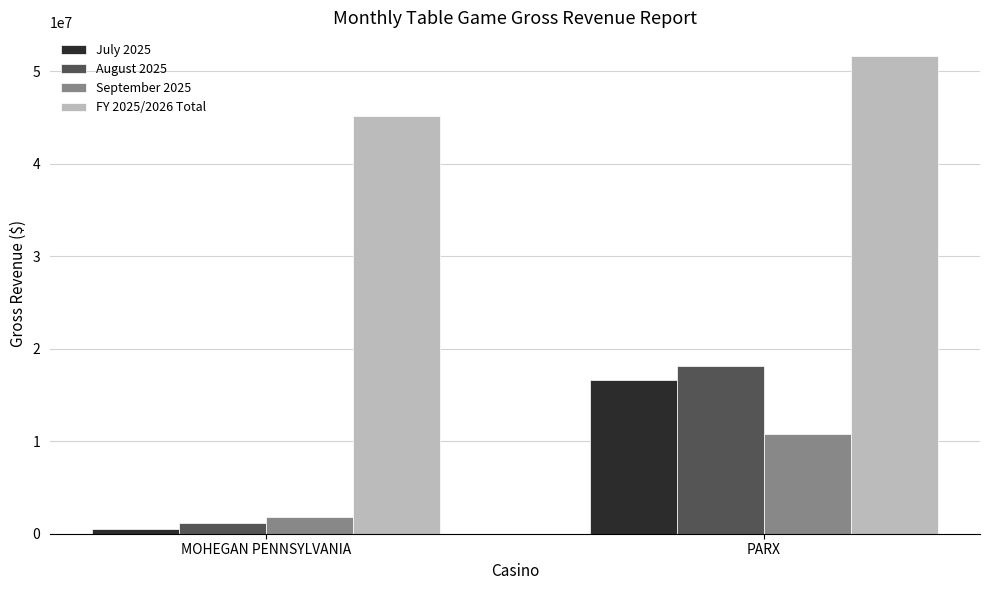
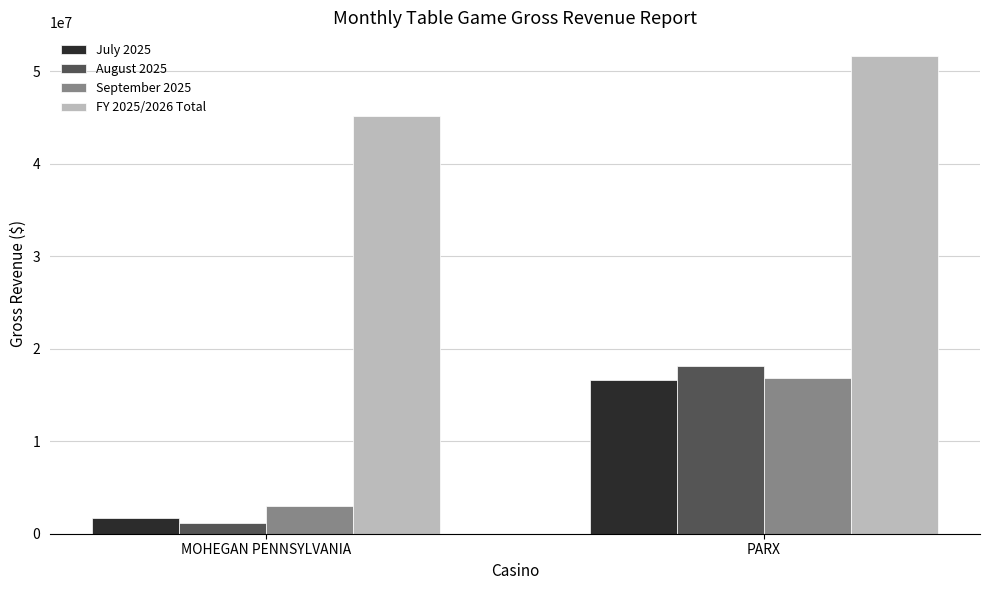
  {
    "July 2025": {
-     "MOHEGAN PENNSYLVANIA": 1000000,
+     "MOHEGAN PENNSYLVANIA": 2000000,
      "PARX": 17000000
    },
    "August 2025": {
      "MOHEGAN PENNSYLVANIA": 1000000,
      "PARX": 18000000
    },
    "September 2025": {
-     "MOHEGAN PENNSYLVANIA": 2000000,
-     "PARX": 11000000
+     "MOHEGAN PENNSYLVANIA": 3000000,
+     "PARX": 17000000
    },
    "FY 2025/2026 Total": {
      "MOHEGAN PENNSYLVANIA": 45000000,
      "PARX": 52000000
    }
  }
